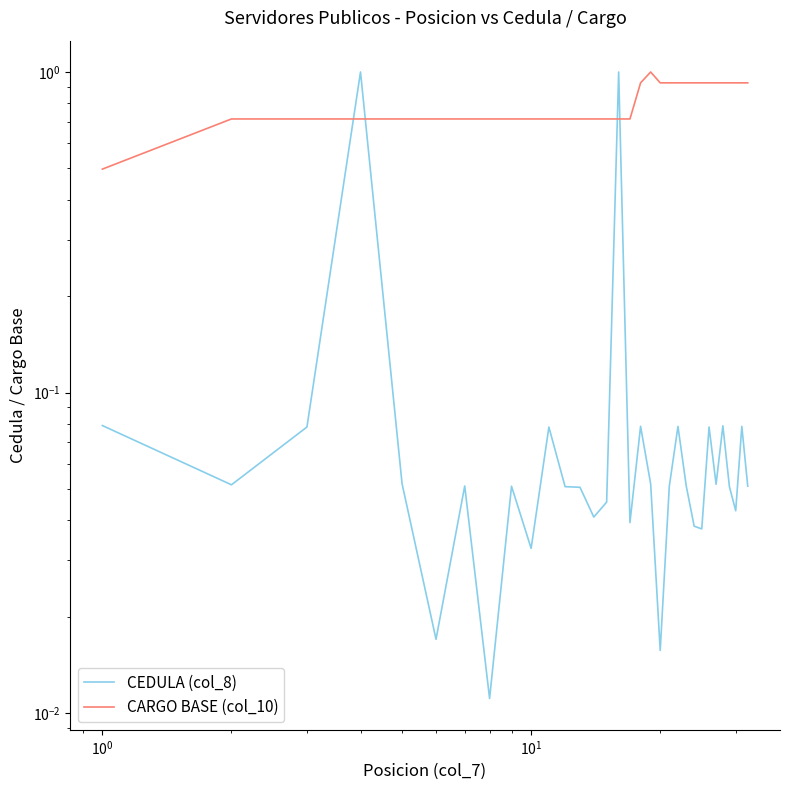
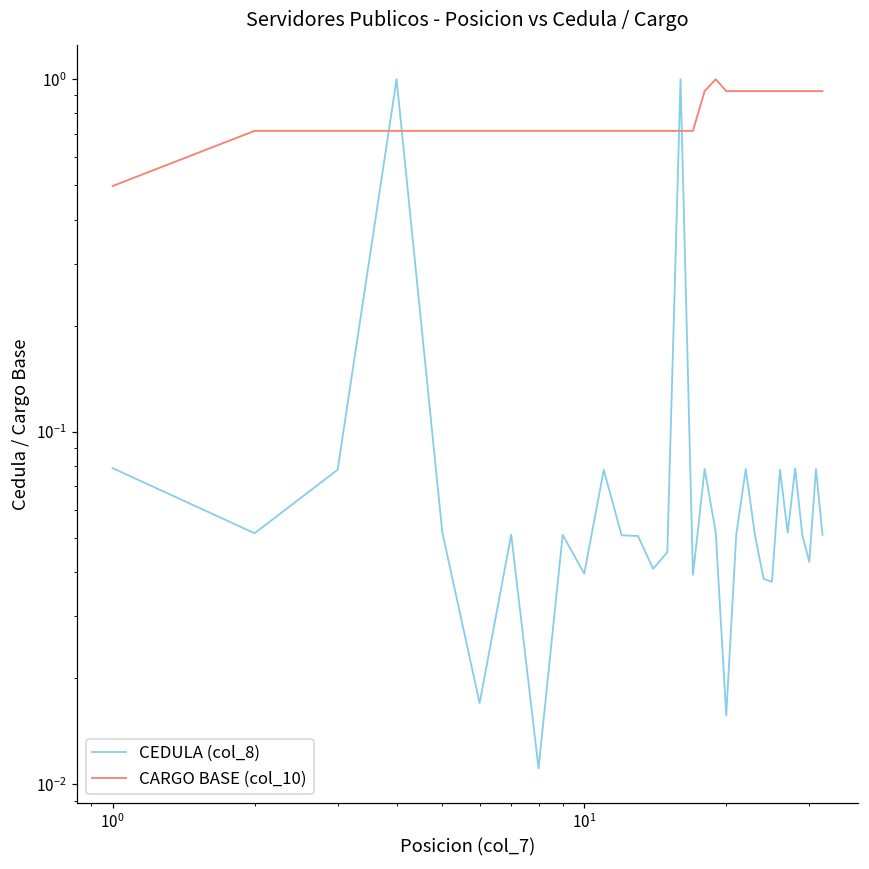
  {
    "CEDULA (col_8)": {
      "10^0": 0.079,
-     "10^1": 0.033
+     "10^1": 0.040
    },
    "CARGO BASE (col_10)": {
      "10^0": 0.50,
      "10^1": 0.71
    }
  }
